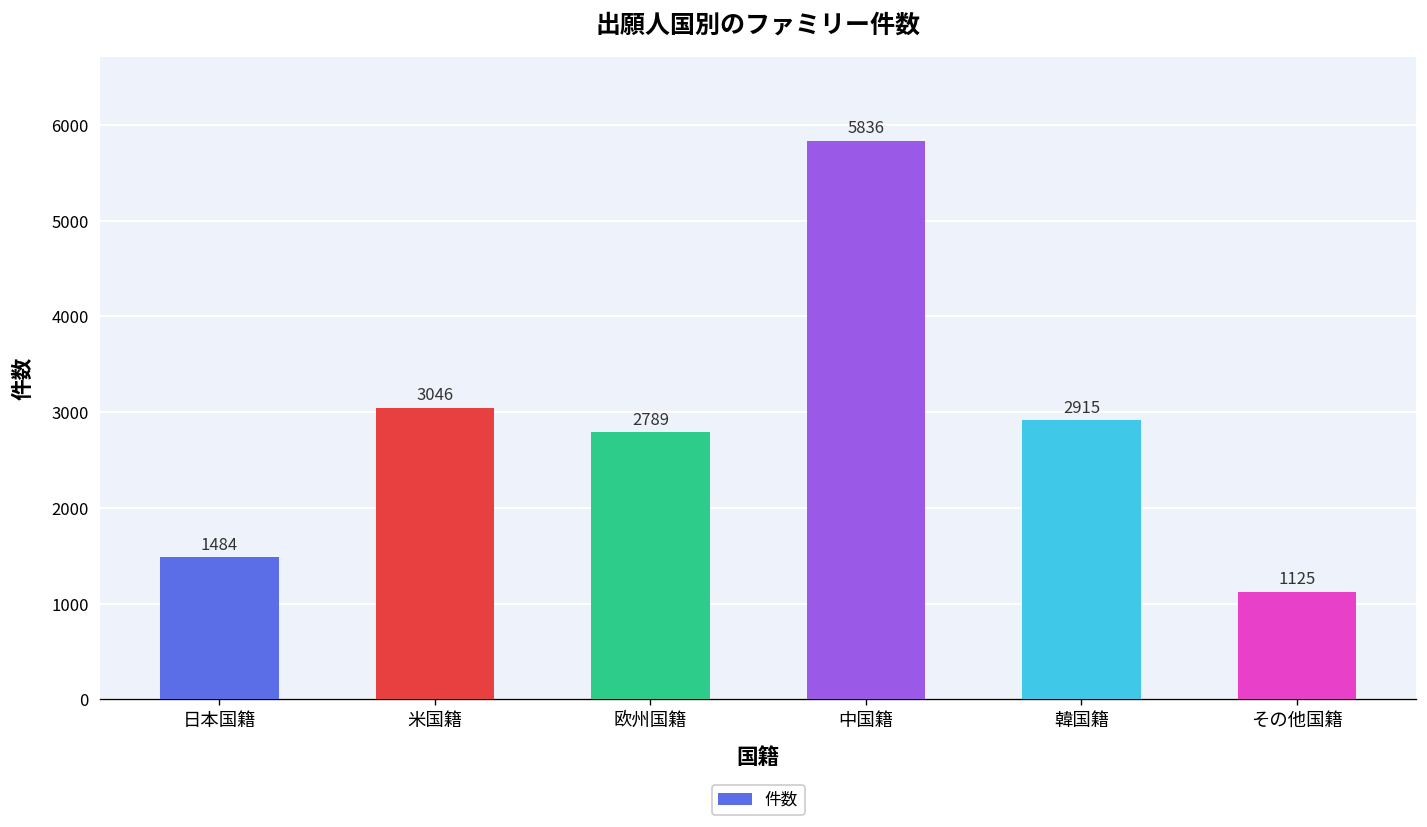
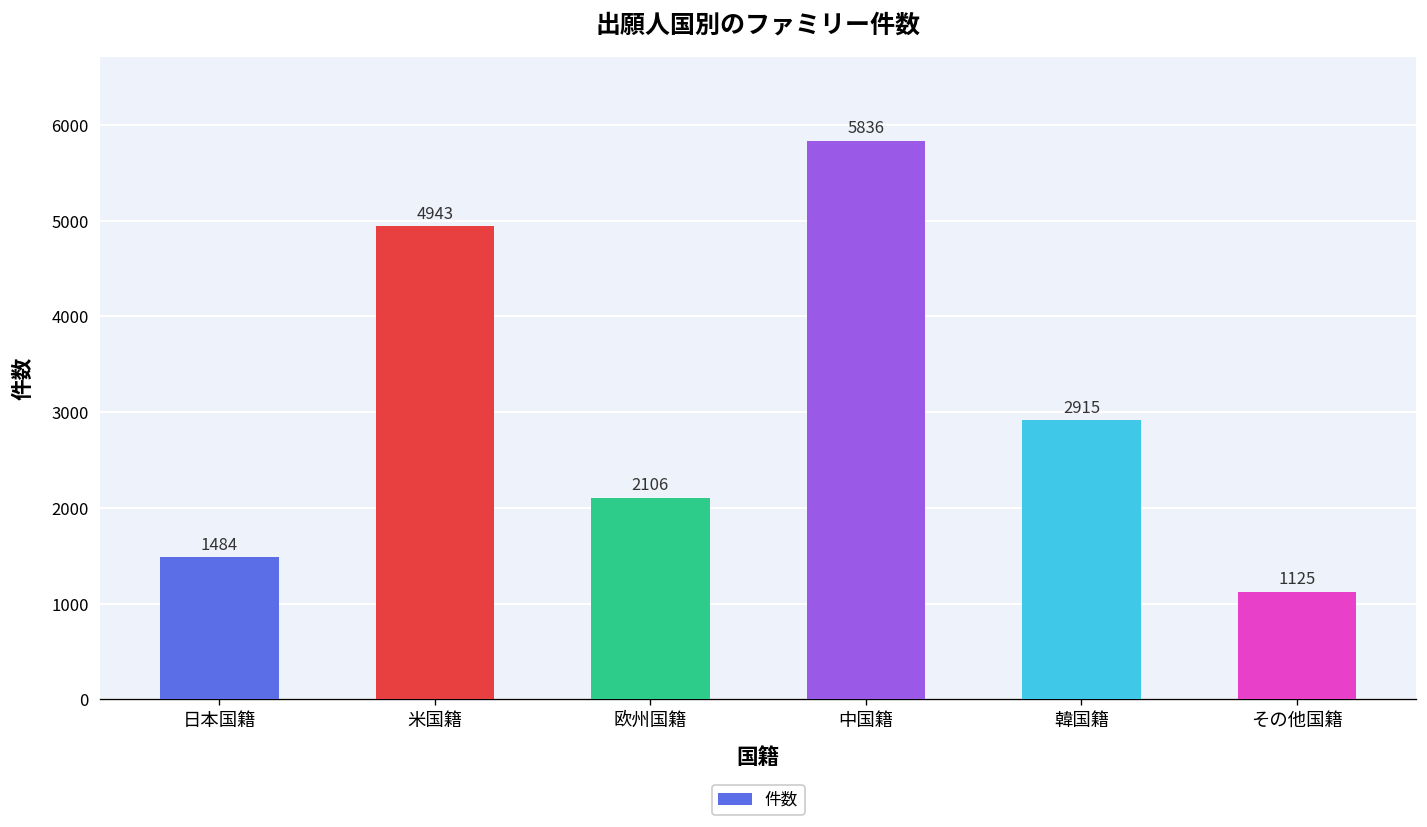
  {
    "日本国籍": 1484,
-   "米国籍": 3046,
-   "欧州国籍": 2789,
+   "米国籍": 4943,
+   "欧州国籍": 2106,
    "中国籍": 5836,
    "韓国籍": 2915,
    "その他国籍": 1125
  }
